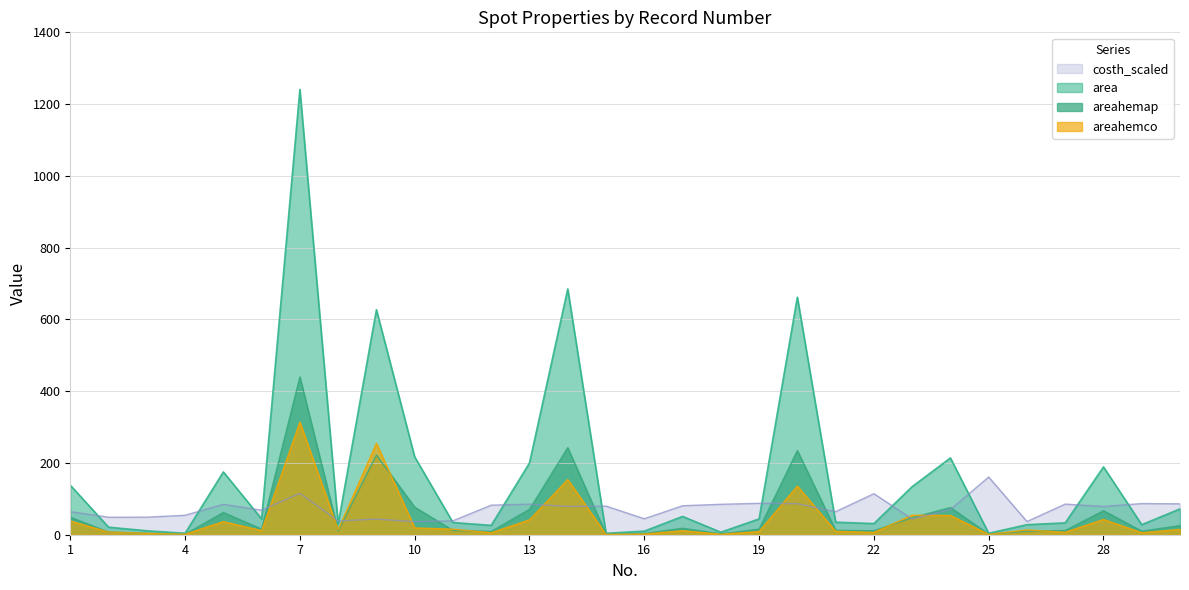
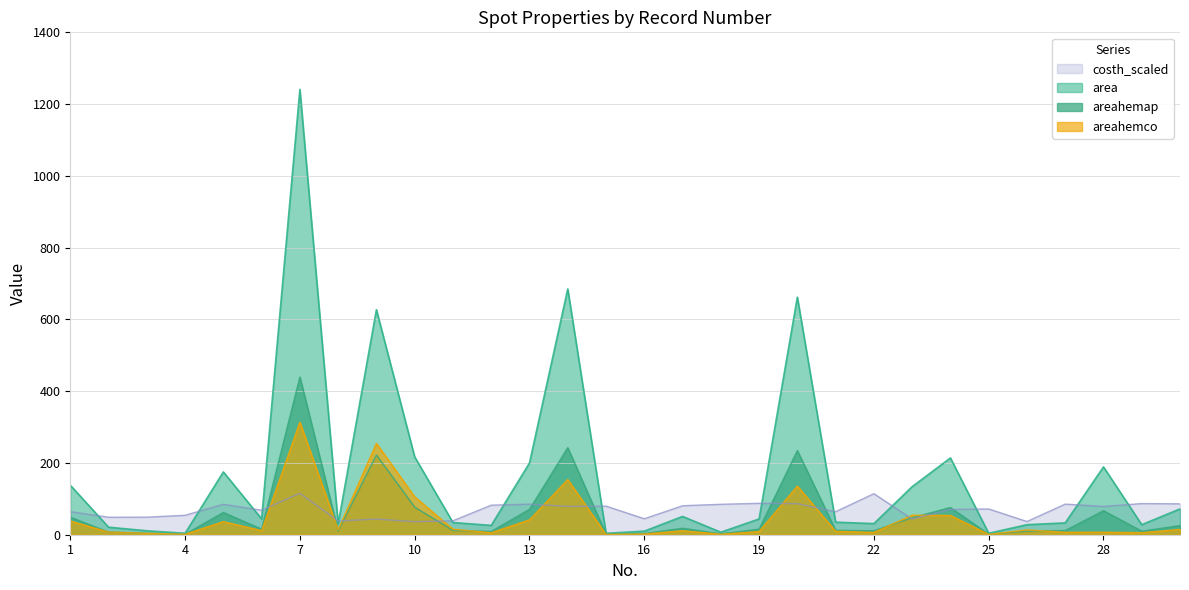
  {
    "costh_scaled": {
      "1": 60,
      "4": 50,
      "7": 120,
      "10": 40,
      "13": 90,
      "16": 40,
      "19": 90,
      "22": 110,
-     "25": 160,
+     "25": 70,
      "28": 80
    },
    "areahemco": {
      "1": 40,
      "7": 310,
-     "10": 20,
+     "10": 110,
      "13": 40,
-     "28": 40
+     "28": 10
    }
  }
